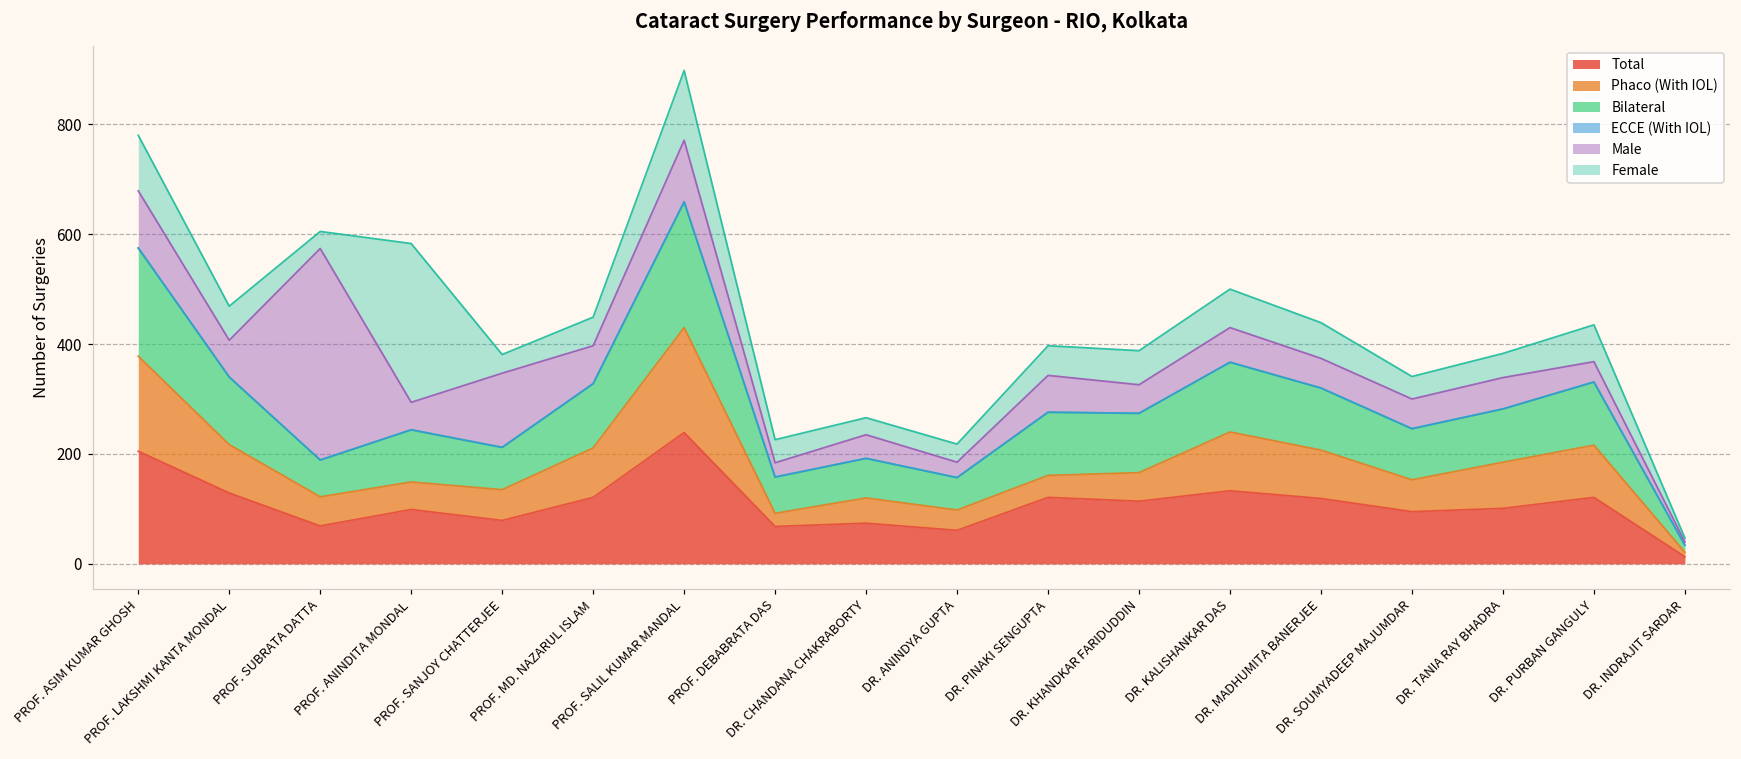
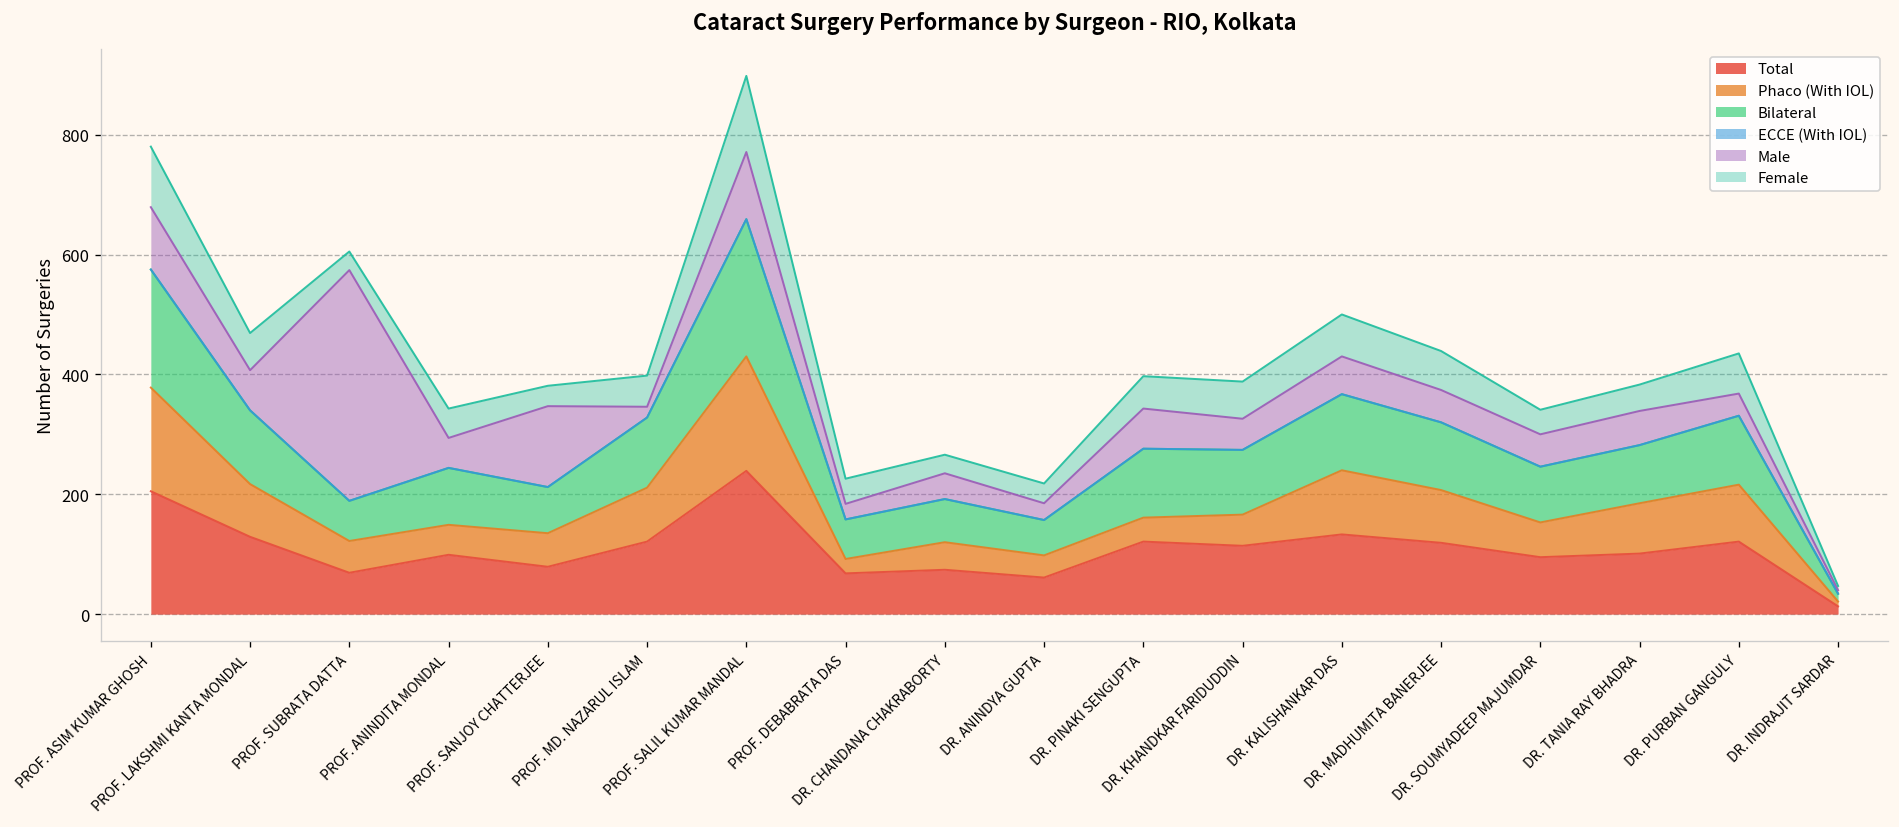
  {
    "Male": {
      "PROF. ASIM KUMAR GHOSH": 100,
      "PROF. LAKSHMI KANTA MONDAL": 70,
      "PROF. SUBRATA DATTA": 390,
      "PROF. ANINDITA MONDAL": 50,
      "PROF. SANJOY CHATTERJEE": 140,
-     "PROF. MD. NAZARUL ISLAM": 70,
+     "PROF. MD. NAZARUL ISLAM": 20,
      "PROF. SALIL KUMAR MANDAL": 110,
      "PROF. DEBABRATA DAS": 30,
      "DR. CHANDANA CHAKRABORTY": 40,
      "DR. ANINDYA GUPTA": 30,
      "DR. PINAKI SENGUPTA": 70,
      "DR. KHANDKAR FARIDUDDIN": 50,
      "DR. KALISHANKAR DAS": 60,
      "DR. MADHUMITA BANERJEE": 50,
      "DR. SOUMYADEEP MAJUMDAR": 50,
      "DR. TANIA RAY BHADRA": 60,
      "DR. PURBAN GANGULY": 40,
      "DR. INDRAJIT SARDAR": 10
    },
    "Female": {
      "PROF. ASIM KUMAR GHOSH": 100,
      "PROF. LAKSHMI KANTA MONDAL": 60,
      "PROF. SUBRATA DATTA": 30,
-     "PROF. ANINDITA MONDAL": 290,
+     "PROF. ANINDITA MONDAL": 50,
      "PROF. SANJOY CHATTERJEE": 30,
      "PROF. MD. NAZARUL ISLAM": 50,
      "PROF. SALIL KUMAR MANDAL": 130,
      "PROF. DEBABRATA DAS": 40,
      "DR. CHANDANA CHAKRABORTY": 30,
      "DR. ANINDYA GUPTA": 30,
      "DR. PINAKI SENGUPTA": 50,
      "DR. KHANDKAR FARIDUDDIN": 60,
      "DR. KALISHANKAR DAS": 70,
      "DR. MADHUMITA BANERJEE": 70,
      "DR. SOUMYADEEP MAJUMDAR": 40,
      "DR. TANIA RAY BHADRA": 40,
      "DR. PURBAN GANGULY": 70,
      "DR. INDRAJIT SARDAR": 10
    }
  }
